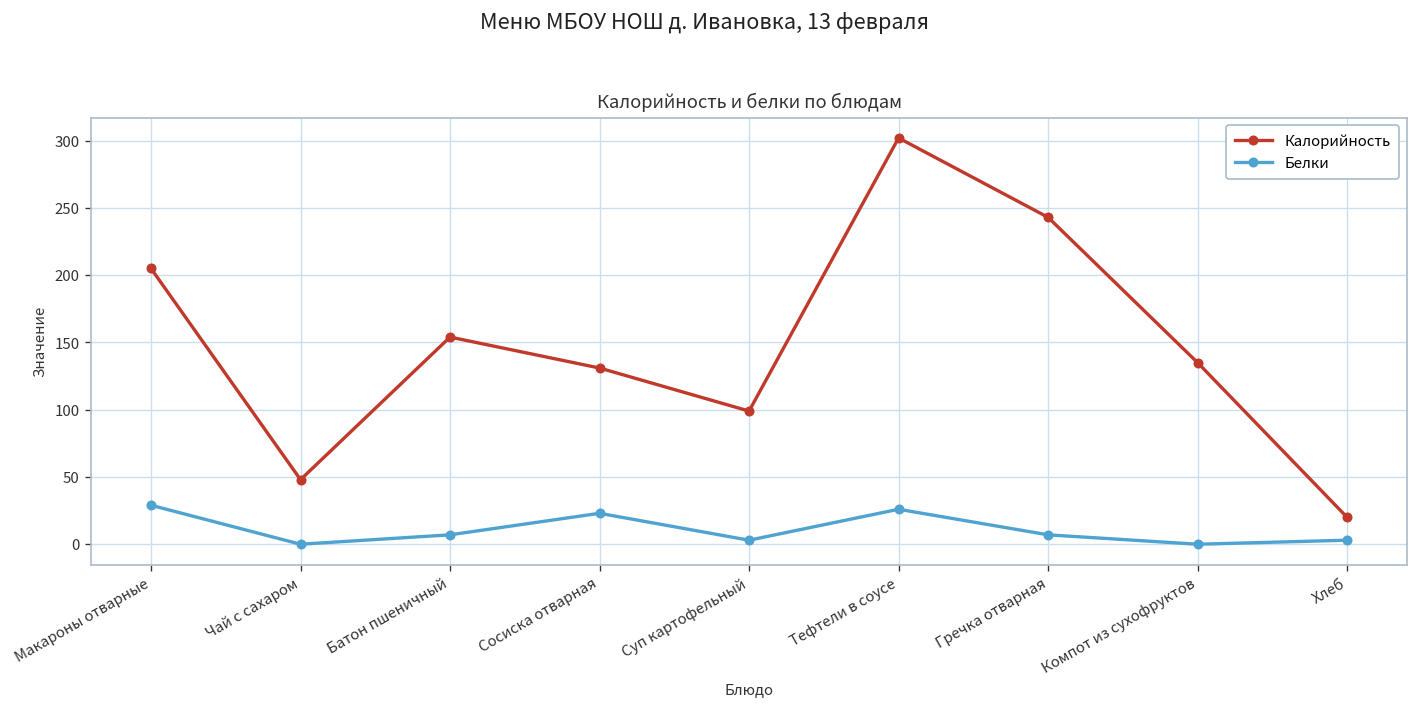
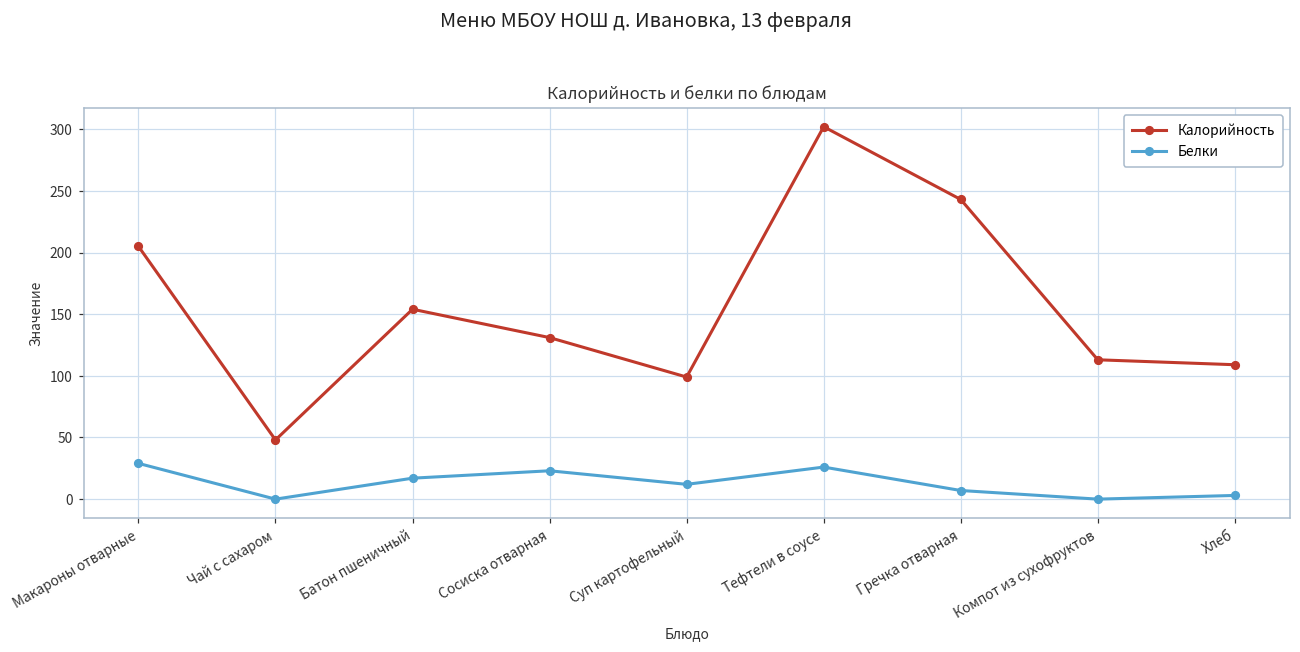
  {
    "Калорийность": {
      "Макароны отварные": 205,
      "Чай с сахаром": 48,
      "Батон пшеничный": 154,
      "Сосиска отварная": 131,
      "Суп картофельный": 99,
      "Тефтели в соусе": 302,
      "Гречка отварная": 243,
-     "Компот из сухофруктов": 135,
-     "Хлеб": 20
+     "Компот из сухофруктов": 113,
+     "Хлеб": 109
    },
    "Белки": {
      "Макароны отварные": 29,
      "Чай с сахаром": 0,
-     "Батон пшеничный": 7,
+     "Батон пшеничный": 17,
      "Сосиска отварная": 23,
-     "Суп картофельный": 3,
+     "Суп картофельный": 12,
      "Тефтели в соусе": 26,
      "Гречка отварная": 7,
      "Компот из сухофруктов": 0,
      "Хлеб": 3
    }
  }
